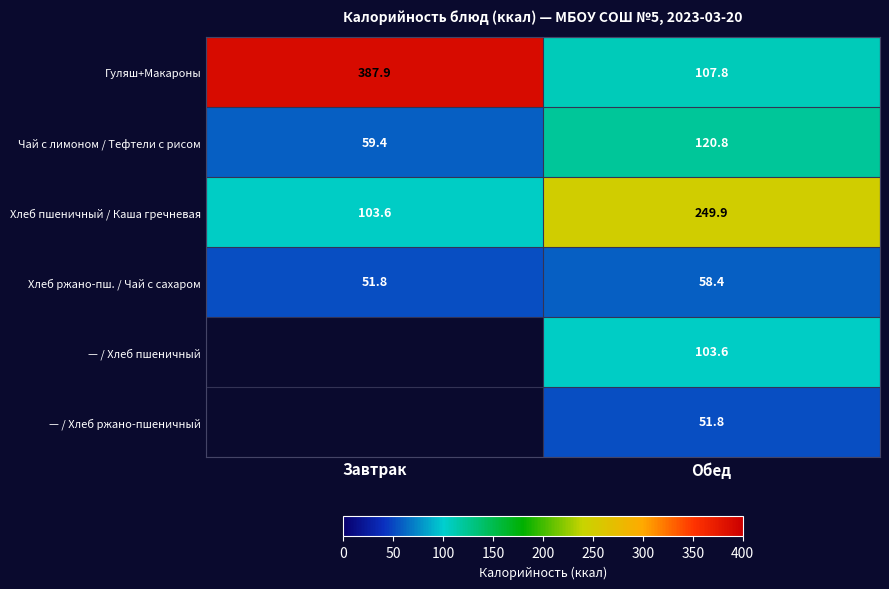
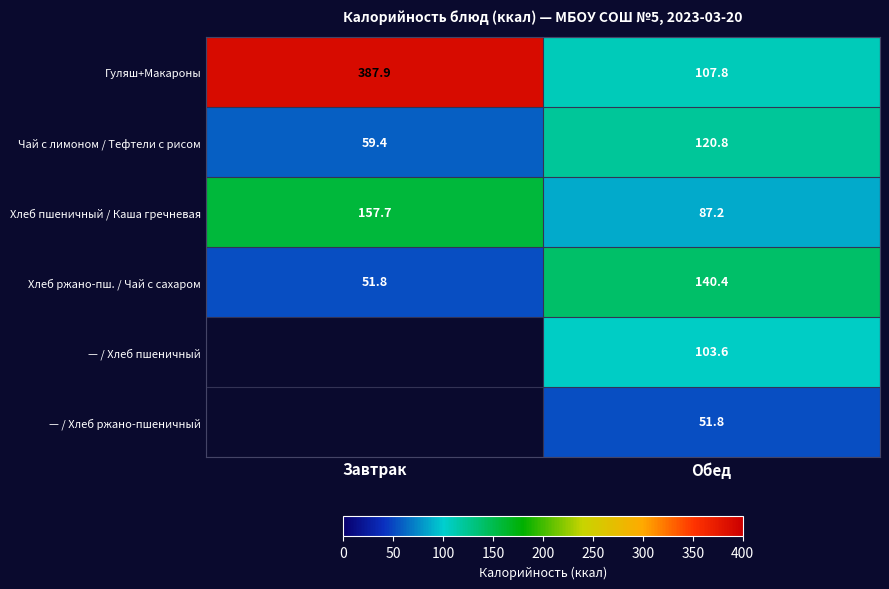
  {
    "Гуляш+Макароны": {
      "Завтрак": 387.9,
      "Обед": 107.8
    },
    "Чай с лимоном / Тефтели с рисом": {
      "Завтрак": 59.4,
      "Обед": 120.8
    },
    "Хлеб пшеничный / Каша гречневая": {
-     "Завтрак": 103.6,
-     "Обед": 249.9
+     "Завтрак": 157.7,
+     "Обед": 87.2
    },
    "Хлеб ржано-пш. / Чай с сахаром": {
      "Завтрак": 51.8,
-     "Обед": 58.4
+     "Обед": 140.4
    },
    "— / Хлеб пшеничный": {
      "Обед": 103.6
    },
    "— / Хлеб ржано-пшеничный": {
      "Обед": 51.8
    }
  }
